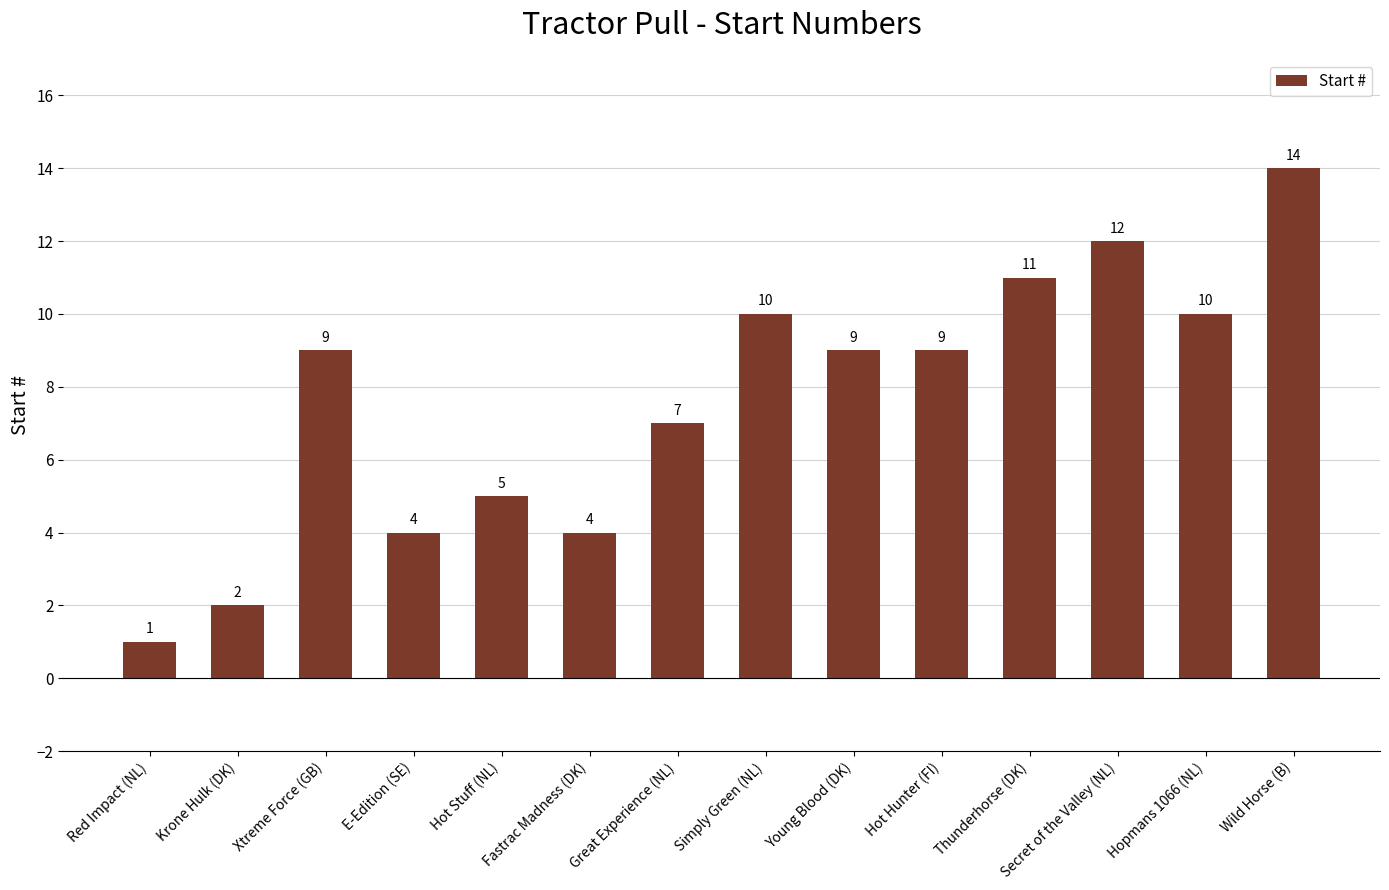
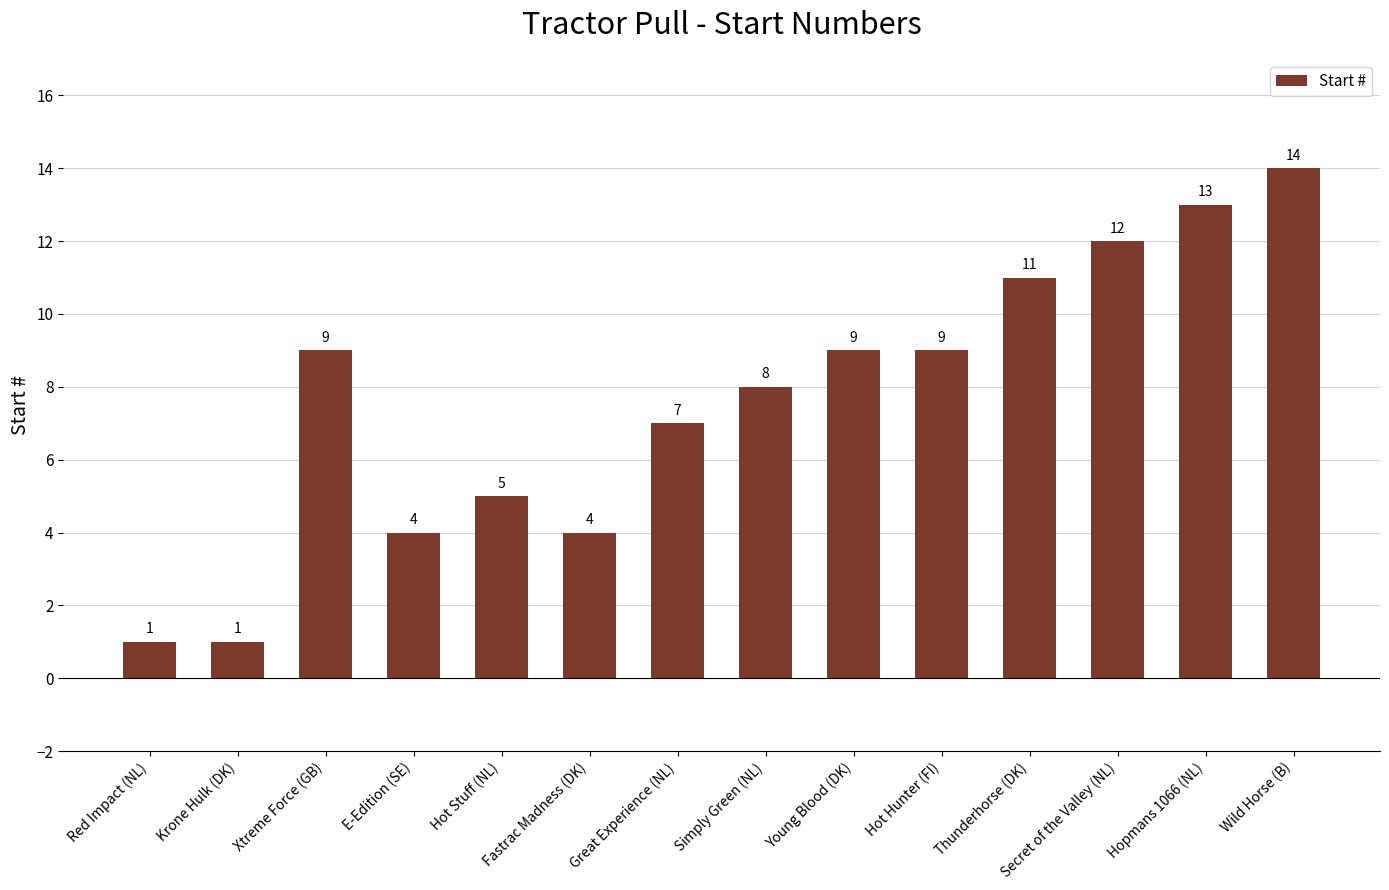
  {
    "Red Impact (NL)": 1,
-   "Krone Hulk (DK)": 2,
+   "Krone Hulk (DK)": 1,
    "Xtreme Force (GB)": 9,
    "E-Edition (SE)": 4,
    "Hot Stuff (NL)": 5,
    "Fastrac Madness (DK)": 4,
    "Great Experience (NL)": 7,
-   "Simply Green (NL)": 10,
+   "Simply Green (NL)": 8,
    "Young Blood (DK)": 9,
    "Hot Hunter (FI)": 9,
    "Thunderhorse (DK)": 11,
    "Secret of the Valley (NL)": 12,
-   "Hopmans 1066 (NL)": 10,
+   "Hopmans 1066 (NL)": 13,
    "Wild Horse (B)": 14
  }
